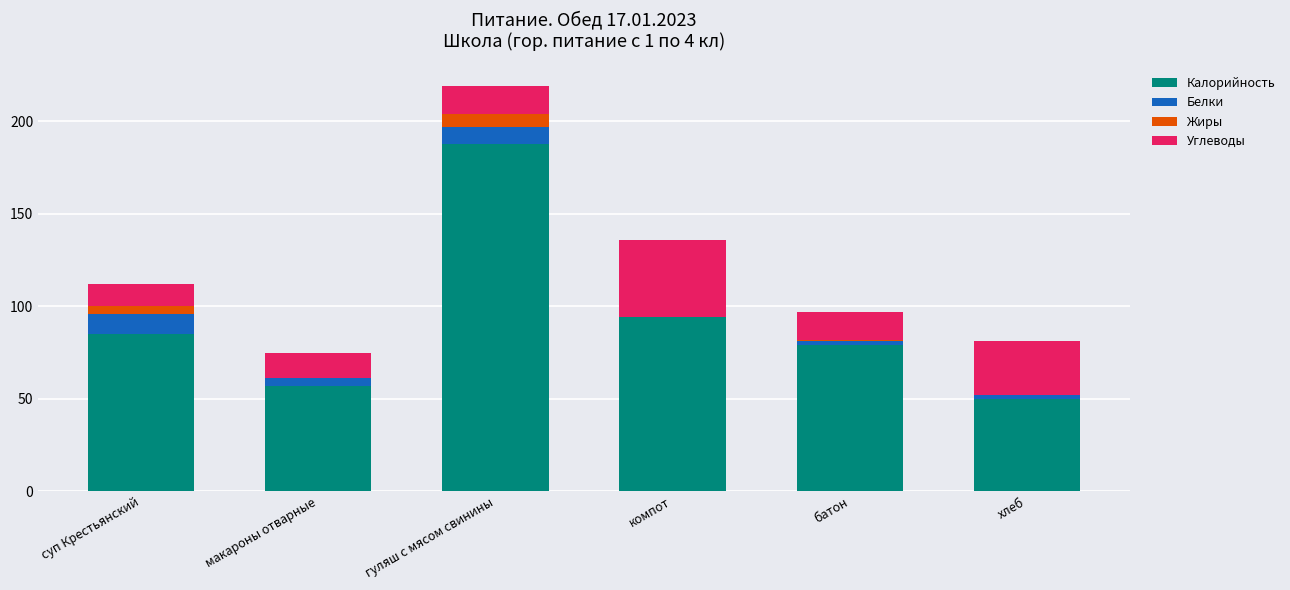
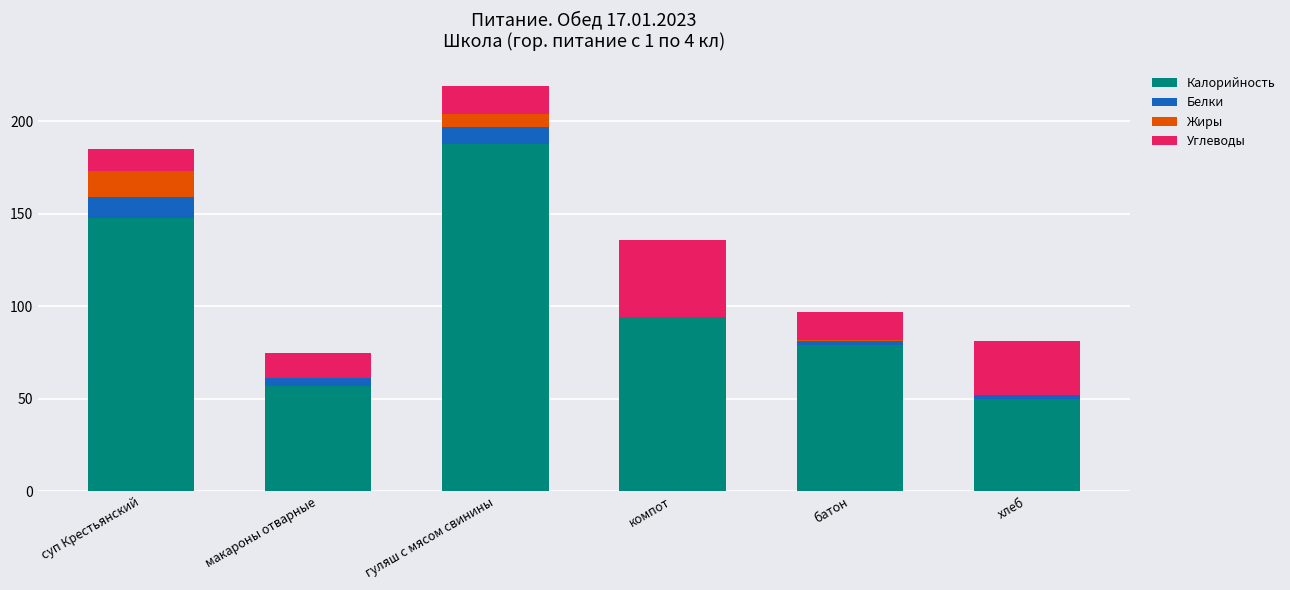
  {
    "Калорийность": {
-     "суп Крестьянский": 85,
+     "суп Крестьянский": 148,
      "макароны отварные": 57,
      "гуляш с мясом свинины": 188,
      "компот": 94,
      "батон": 79,
      "хлеб": 50
    },
    "Белки": {
      "суп Крестьянский": 11,
      "макароны отварные": 4,
      "гуляш с мясом свинины": 9,
      "компот": 0,
      "батон": 2,
      "хлеб": 2
    },
    "Жиры": {
-     "суп Крестьянский": 4,
+     "суп Крестьянский": 14,
      "макароны отварные": 0,
      "гуляш с мясом свинины": 7,
      "компот": 0,
      "хлеб": 0
    },
    "Углеводы": {
      "суп Крестьянский": 12,
      "макароны отварные": 14,
      "гуляш с мясом свинины": 15,
      "компот": 42,
      "батон": 15,
      "хлеб": 29
    }
  }
